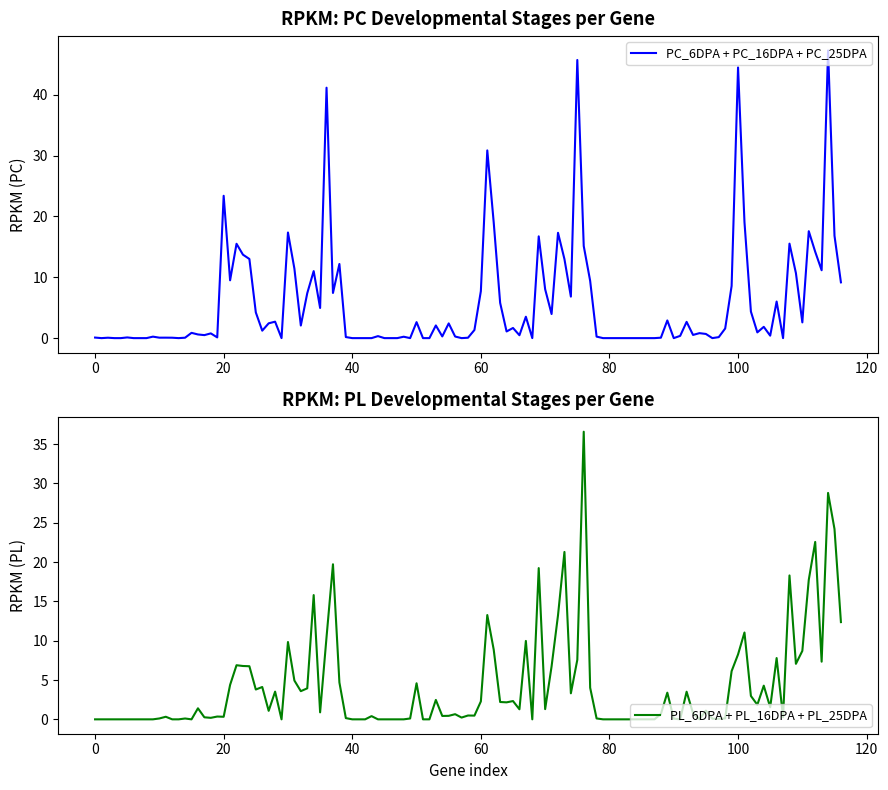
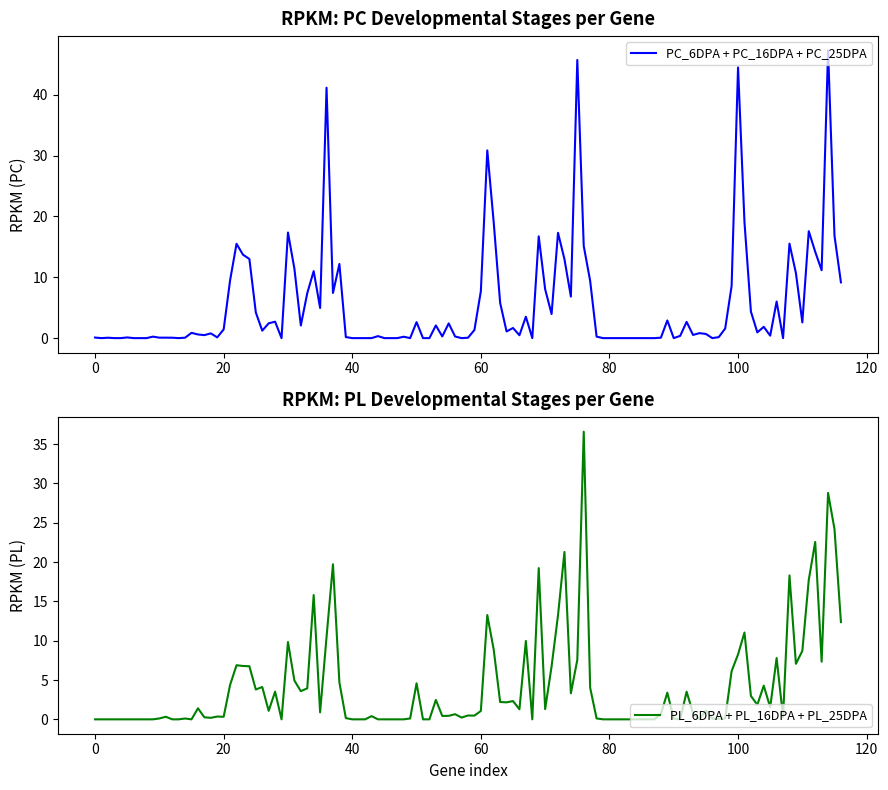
  {
    "RPKM: PC Developmental Stages per Gene": {
      "0": 0,
-     "20": 23,
+     "20": 1,
      "40": 0,
      "60": 8,
      "80": 0,
      "100": 44
    },
    "RPKM: PL Developmental Stages per Gene": {
      "0": 0,
      "20": 0,
      "40": 0,
-     "60": 2,
+     "60": 1,
      "80": 0,
      "100": 8
    }
  }
